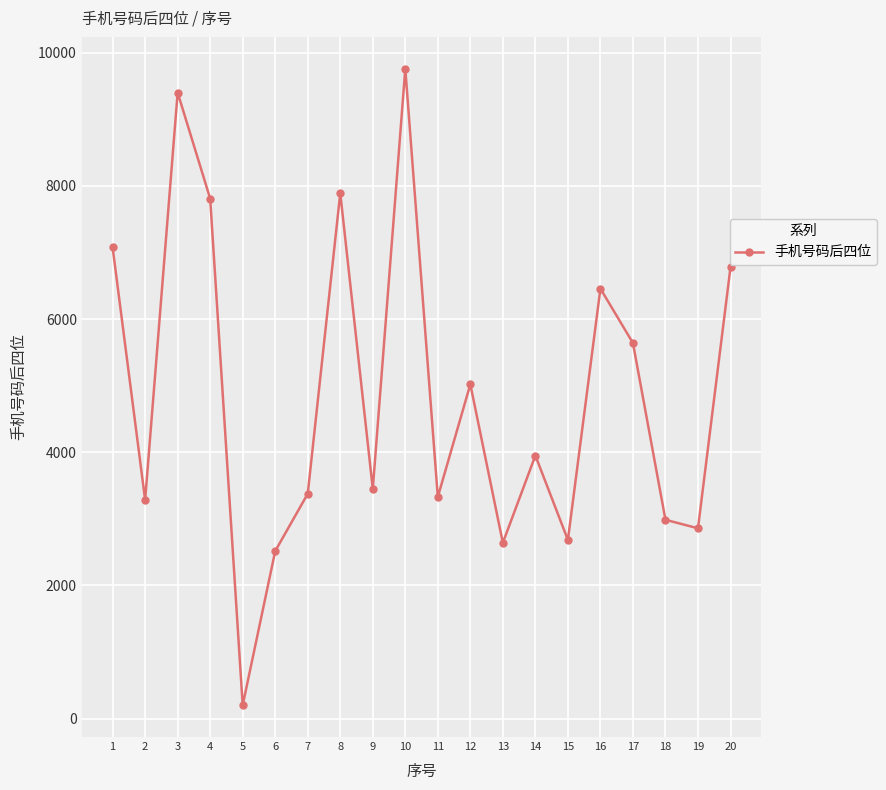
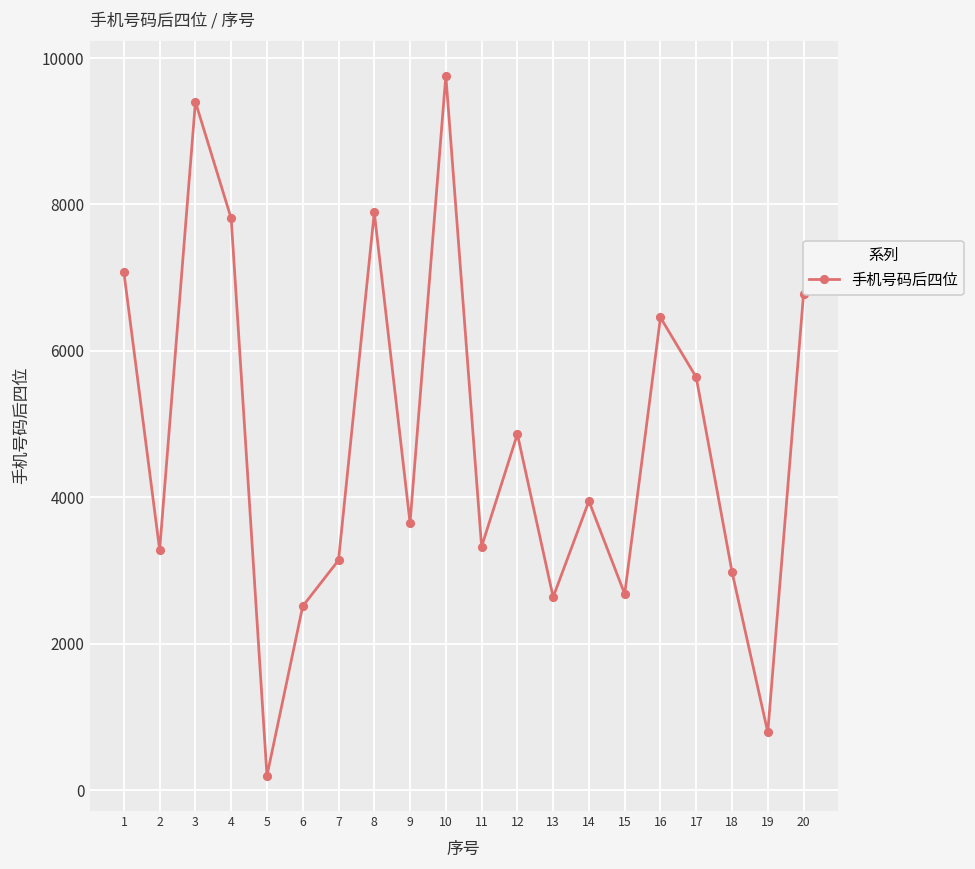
  {
    "1": 7100,
    "2": 3300,
    "3": 9400,
    "4": 7800,
    "5": 200,
    "6": 2500,
-   "7": 3400,
+   "7": 3100,
    "8": 7900,
-   "9": 3400,
+   "9": 3700,
    "10": 9800,
    "11": 3300,
-   "12": 5000,
+   "12": 4900,
    "13": 2600,
    "14": 4000,
    "15": 2700,
    "16": 6500,
    "17": 5600,
    "18": 3000,
-   "19": 2900,
+   "19": 800,
    "20": 6800
  }
